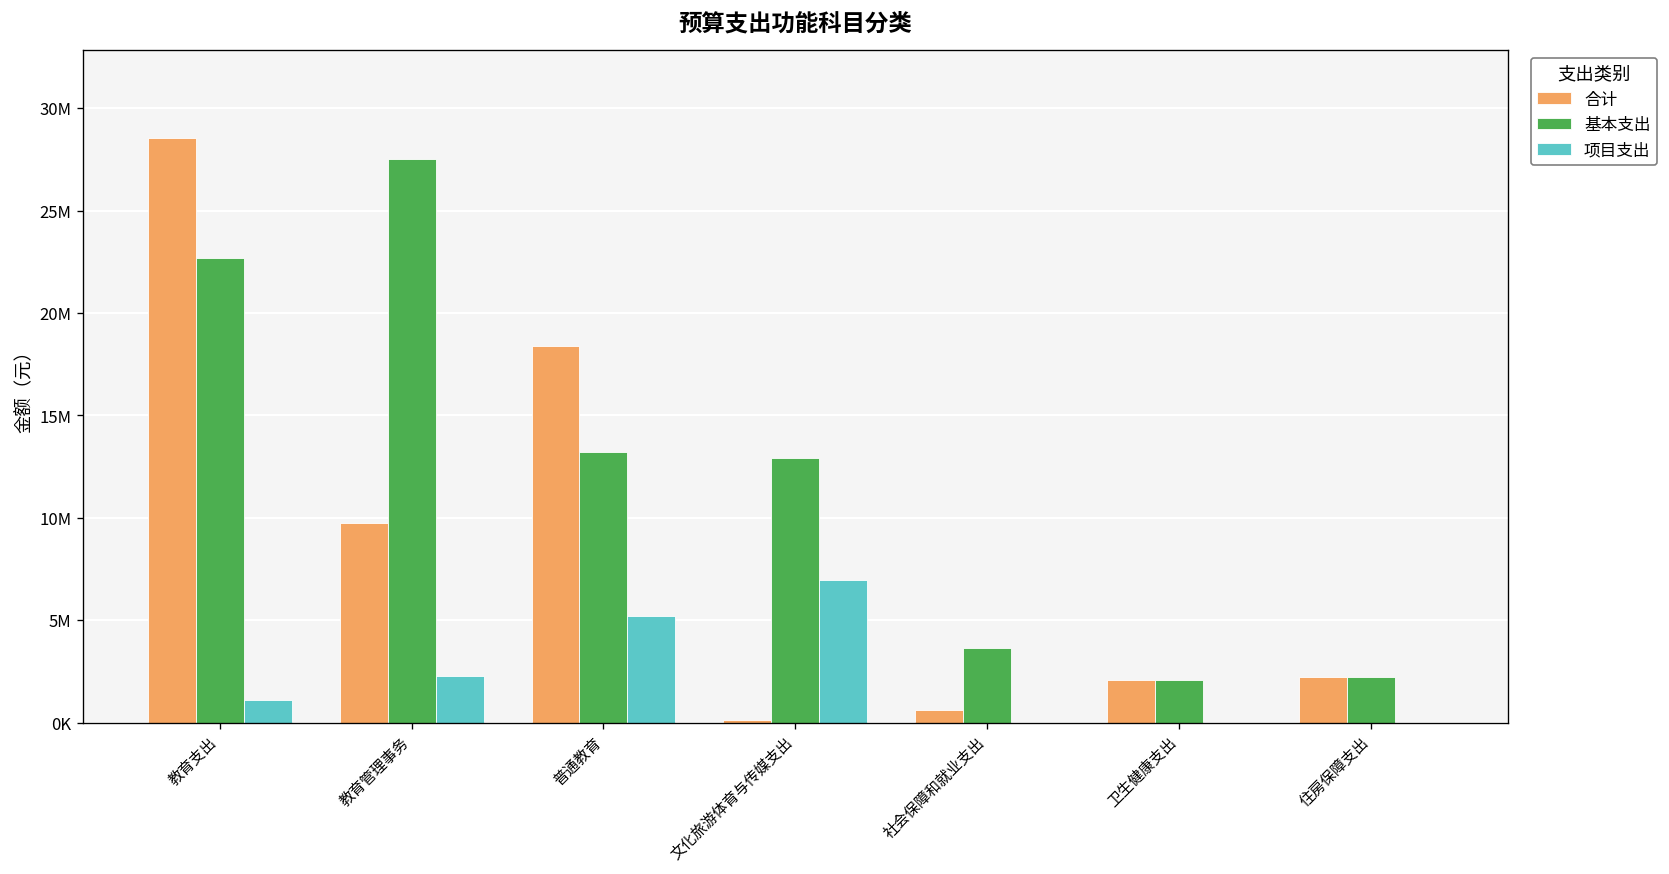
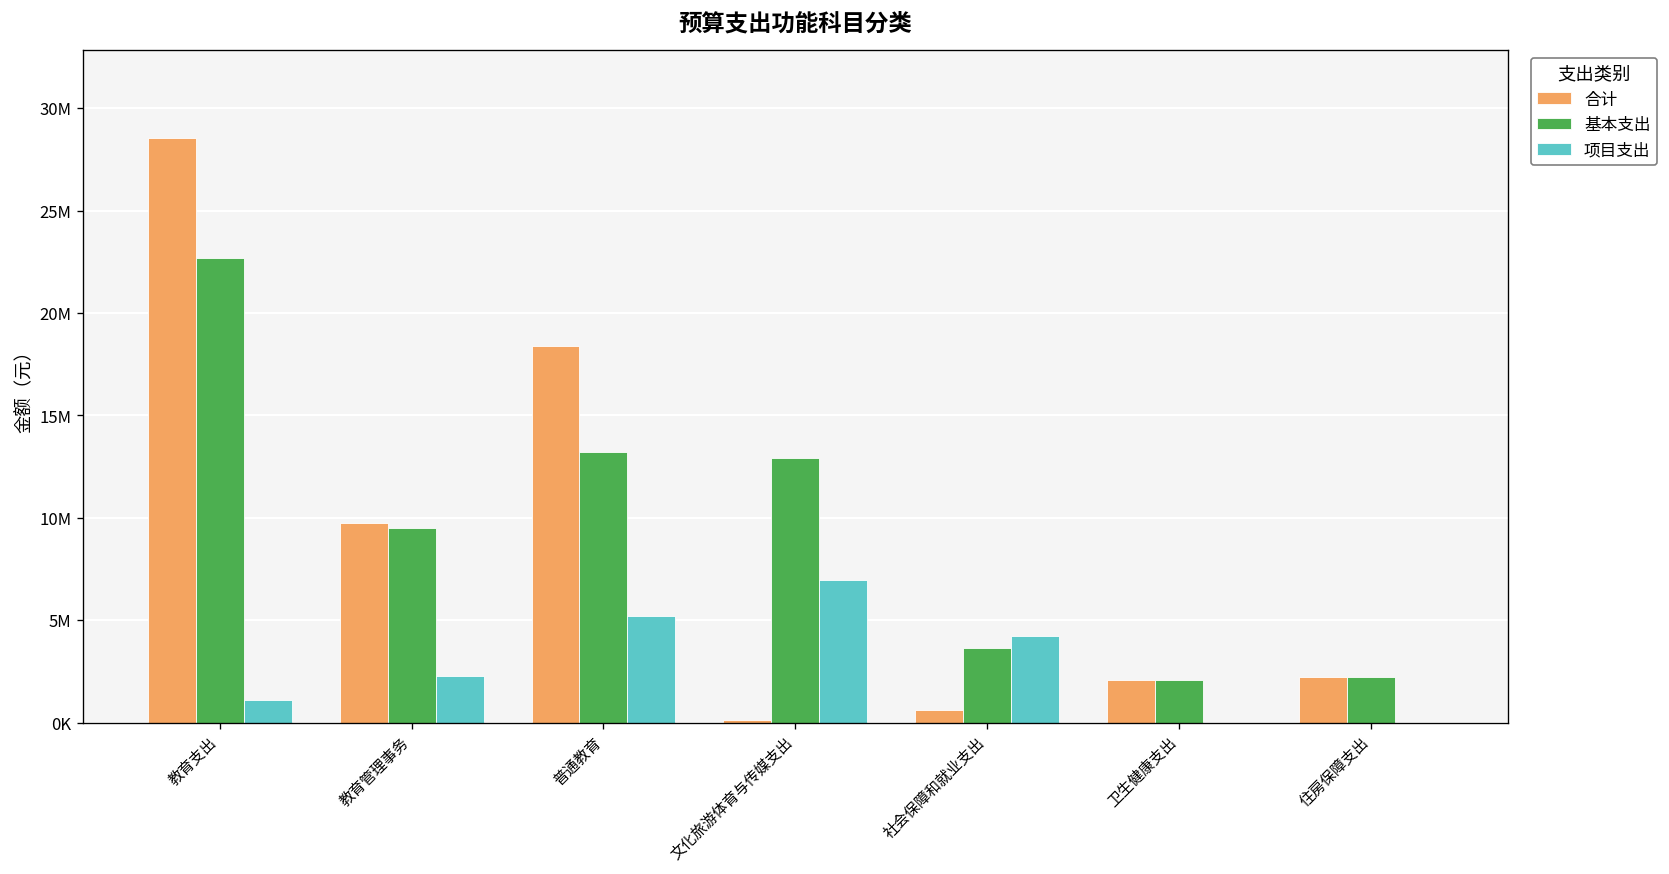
  {
    "合计": {
      "教育支出": 28600000,
      "教育管理事务": 9700000,
      "普通教育": 18400000,
      "文化旅游体育与传媒支出": 200000,
      "社会保障和就业支出": 600000,
      "卫生健康支出": 2100000,
      "住房保障支出": 2200000
    },
    "基本支出": {
      "教育支出": 22700000,
-     "教育管理事务": 27500000,
+     "教育管理事务": 9500000,
      "普通教育": 13200000,
      "文化旅游体育与传媒支出": 12900000,
      "社会保障和就业支出": 3700000,
      "卫生健康支出": 2100000,
      "住房保障支出": 2200000
    },
    "项目支出": {
      "教育支出": 1100000,
      "教育管理事务": 2300000,
      "普通教育": 5200000,
      "文化旅游体育与传媒支出": 7000000,
-     "社会保障和就业支出": 0,
+     "社会保障和就业支出": 4200000,
      "卫生健康支出": 0,
      "住房保障支出": 0
    }
  }
